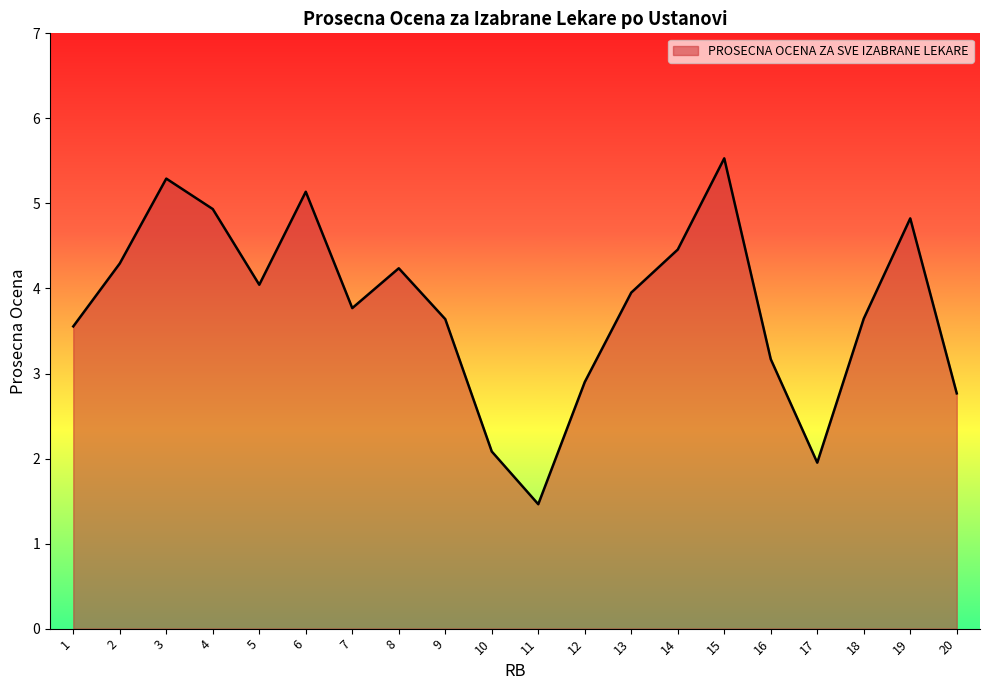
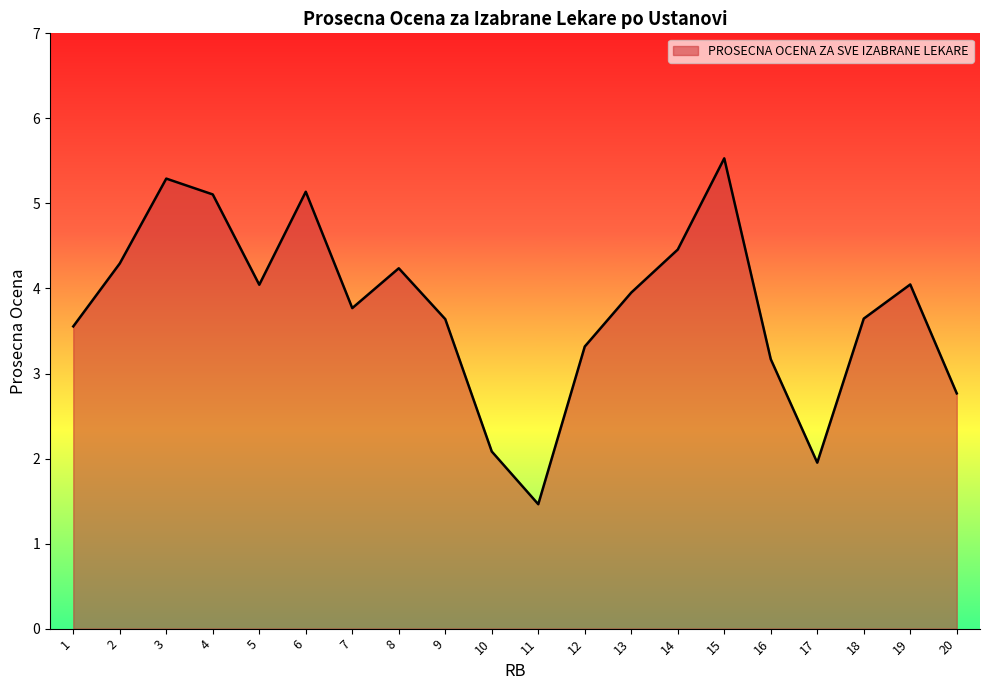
  {
    "1": 3.6,
    "2": 4.3,
    "3": 5.3,
-   "4": 4.9,
+   "4": 5.1,
    "5": 4.0,
    "6": 5.1,
    "7": 3.8,
    "8": 4.2,
    "9": 3.6,
    "10": 2.1,
    "11": 1.5,
-   "12": 2.9,
+   "12": 3.3,
    "13": 4.0,
    "14": 4.5,
    "15": 5.5,
    "16": 3.2,
    "17": 2.0,
    "18": 3.6,
-   "19": 4.8,
+   "19": 4.0,
    "20": 2.8
  }
